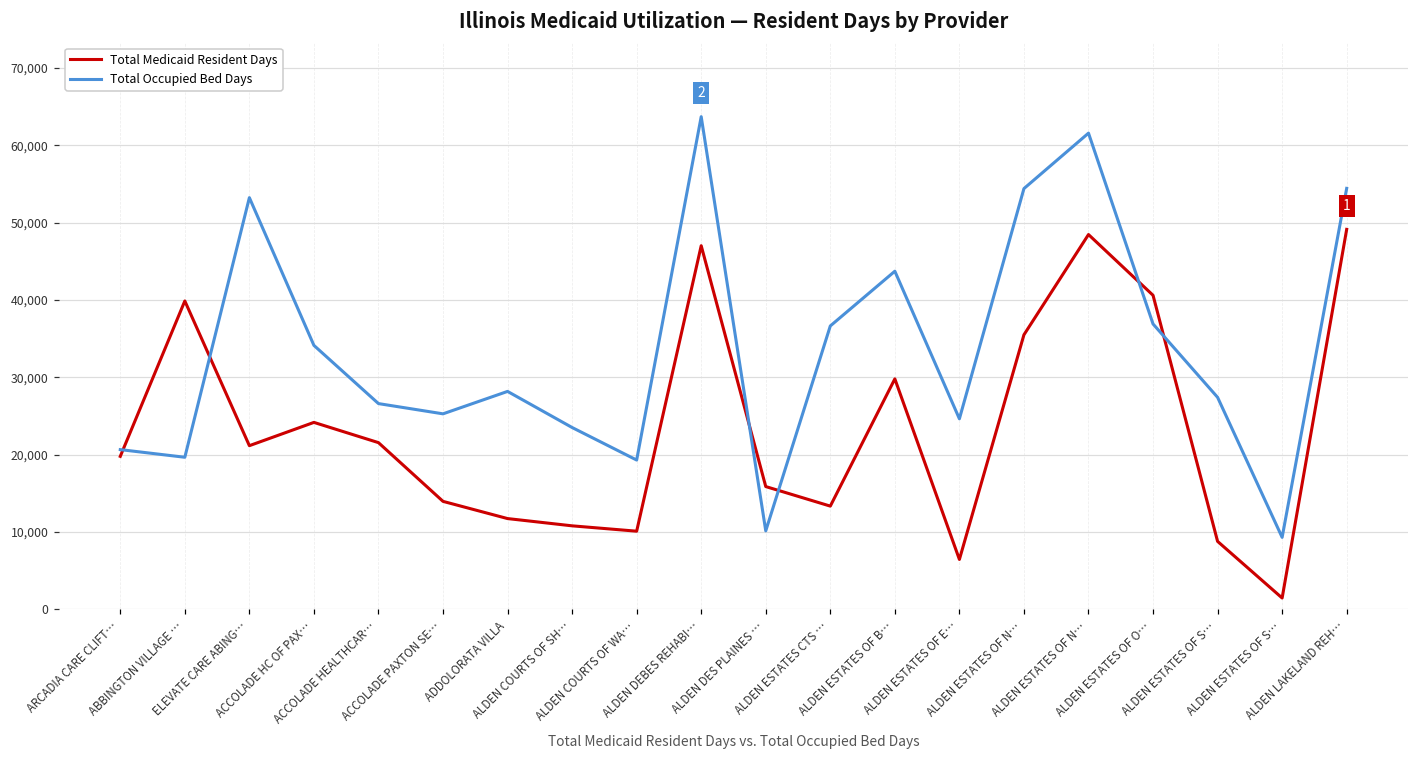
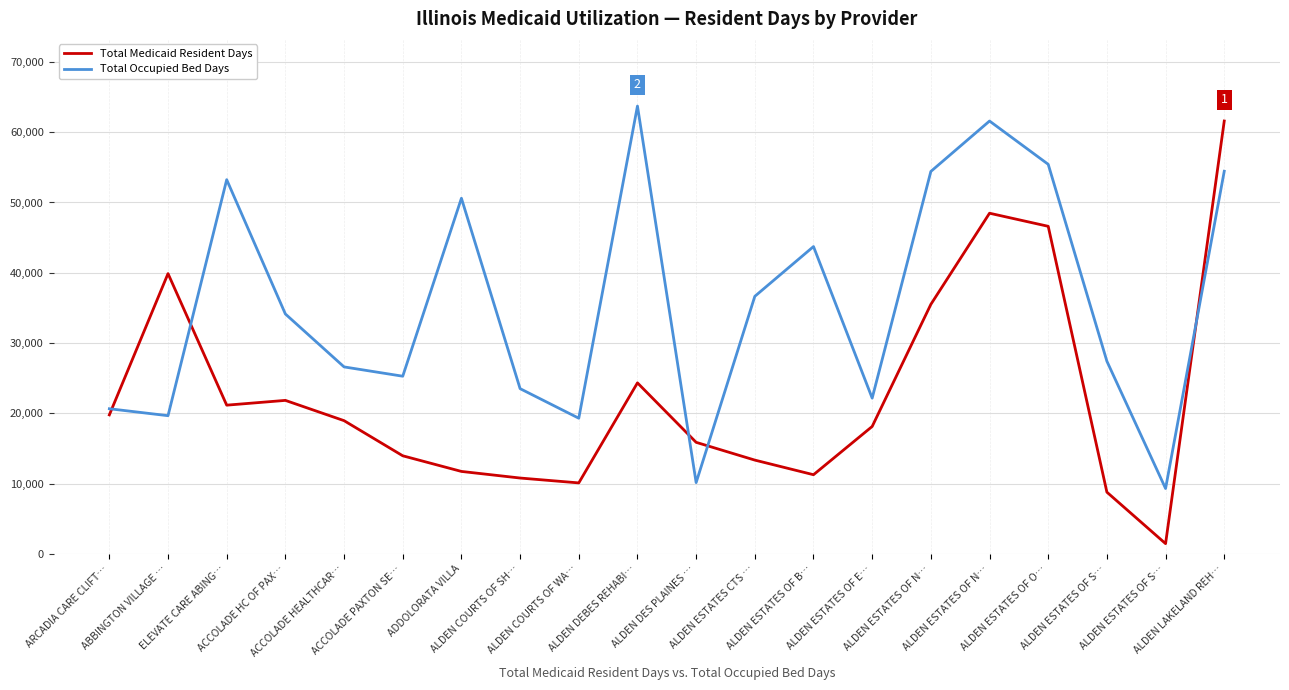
  {
    "Total Medicaid Resident Days": {
      "ARCADIA CARE CLIFT…": "20,000",
      "ABBINGTON VILLAGE …": "40,000",
      "ELEVATE CARE ABING…": "21,000",
-     "ACCOLADE HC OF PAX…": "24,000",
-     "ACCOLADE HEALTHCAR…": "22,000",
+     "ACCOLADE HC OF PAX…": "22,000",
+     "ACCOLADE HEALTHCAR…": "19,000",
      "ACCOLADE PAXTON SE…": "14,000",
      "ADDOLORATA VILLA": "12,000",
      "ALDEN COURTS OF SH…": "11,000",
      "ALDEN COURTS OF WA…": "10,000",
-     "ALDEN DEBES REHABI…": "47,000",
+     "ALDEN DEBES REHABI…": "24,000",
      "ALDEN DES PLAINES …": "16,000",
      "ALDEN ESTATES CTS …": "13,000",
-     "ALDEN ESTATES OF B…": "30,000",
-     "ALDEN ESTATES OF E…": "6,000",
-     "ALDEN ESTATES OF O…": "41,000",
-     "ALDEN LAKELAND REH…": "49,000"
+     "ALDEN ESTATES OF B…": "11,000",
+     "ALDEN ESTATES OF E…": "18,000",
+     "ALDEN ESTATES OF O…": "47,000",
+     "ALDEN LAKELAND REH…": "62,000"
    },
    "Total Occupied Bed Days": {
      "ARCADIA CARE CLIFT…": "21,000",
      "ABBINGTON VILLAGE …": "20,000",
      "ELEVATE CARE ABING…": "53,000",
      "ACCOLADE HC OF PAX…": "34,000",
      "ACCOLADE HEALTHCAR…": "27,000",
      "ACCOLADE PAXTON SE…": "25,000",
-     "ADDOLORATA VILLA": "28,000",
+     "ADDOLORATA VILLA": "51,000",
      "ALDEN COURTS OF SH…": "24,000",
      "ALDEN COURTS OF WA…": "19,000",
      "ALDEN DES PLAINES …": "10,000",
      "ALDEN ESTATES CTS …": "37,000",
      "ALDEN ESTATES OF B…": "44,000",
-     "ALDEN ESTATES OF E…": "25,000",
-     "ALDEN ESTATES OF O…": "37,000",
+     "ALDEN ESTATES OF E…": "22,000",
+     "ALDEN ESTATES OF O…": "55,000",
      "ALDEN LAKELAND REH…": "54,000"
    }
  }
